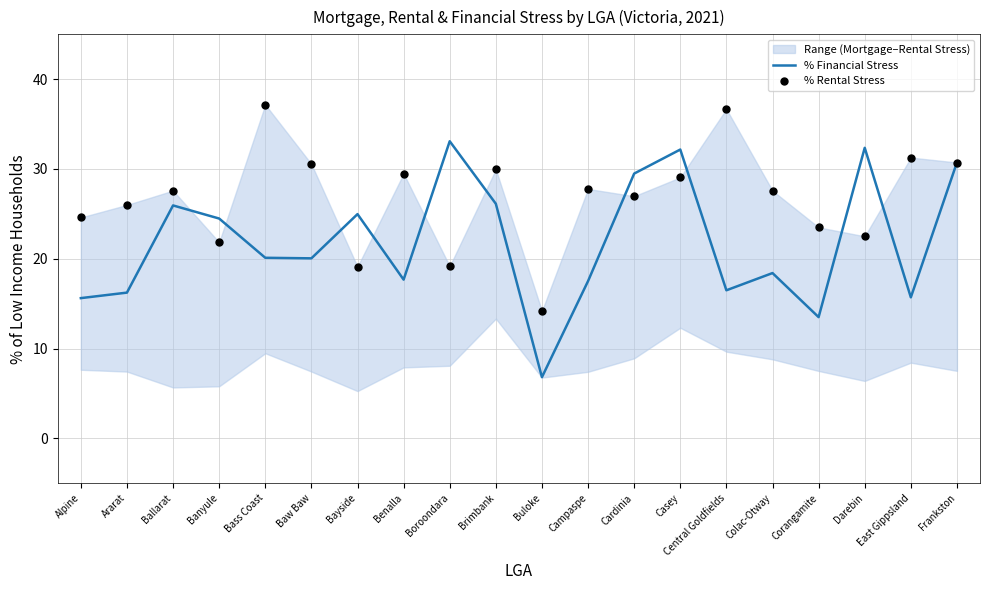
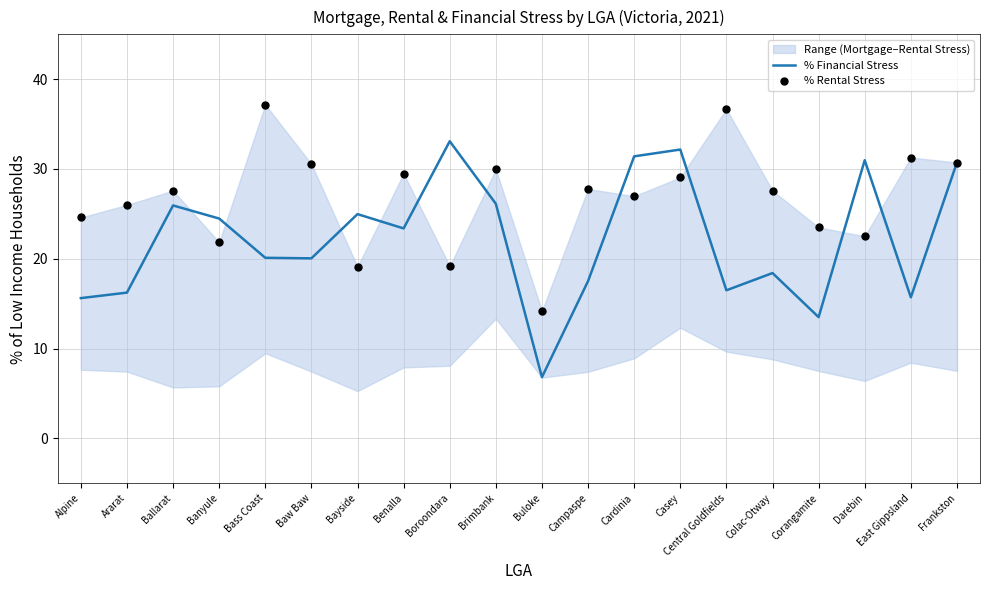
  {
    "% Financial Stress": {
      "Alpine": 16,
      "Ararat": 16,
      "Ballarat": 26,
      "Banyule": 24,
      "Bass Coast": 20,
      "Baw Baw": 20,
      "Bayside": 25,
-     "Benalla": 18,
+     "Benalla": 23,
      "Boroondara": 33,
      "Brimbank": 26,
      "Buloke": 7,
      "Campaspe": 18,
-     "Cardinia": 29,
+     "Cardinia": 31,
      "Casey": 32,
      "Central Goldfields": 16,
      "Colac-Otway": 18,
      "Corangamite": 13,
-     "Darebin": 32,
+     "Darebin": 31,
      "East Gippsland": 16
    }
  }
